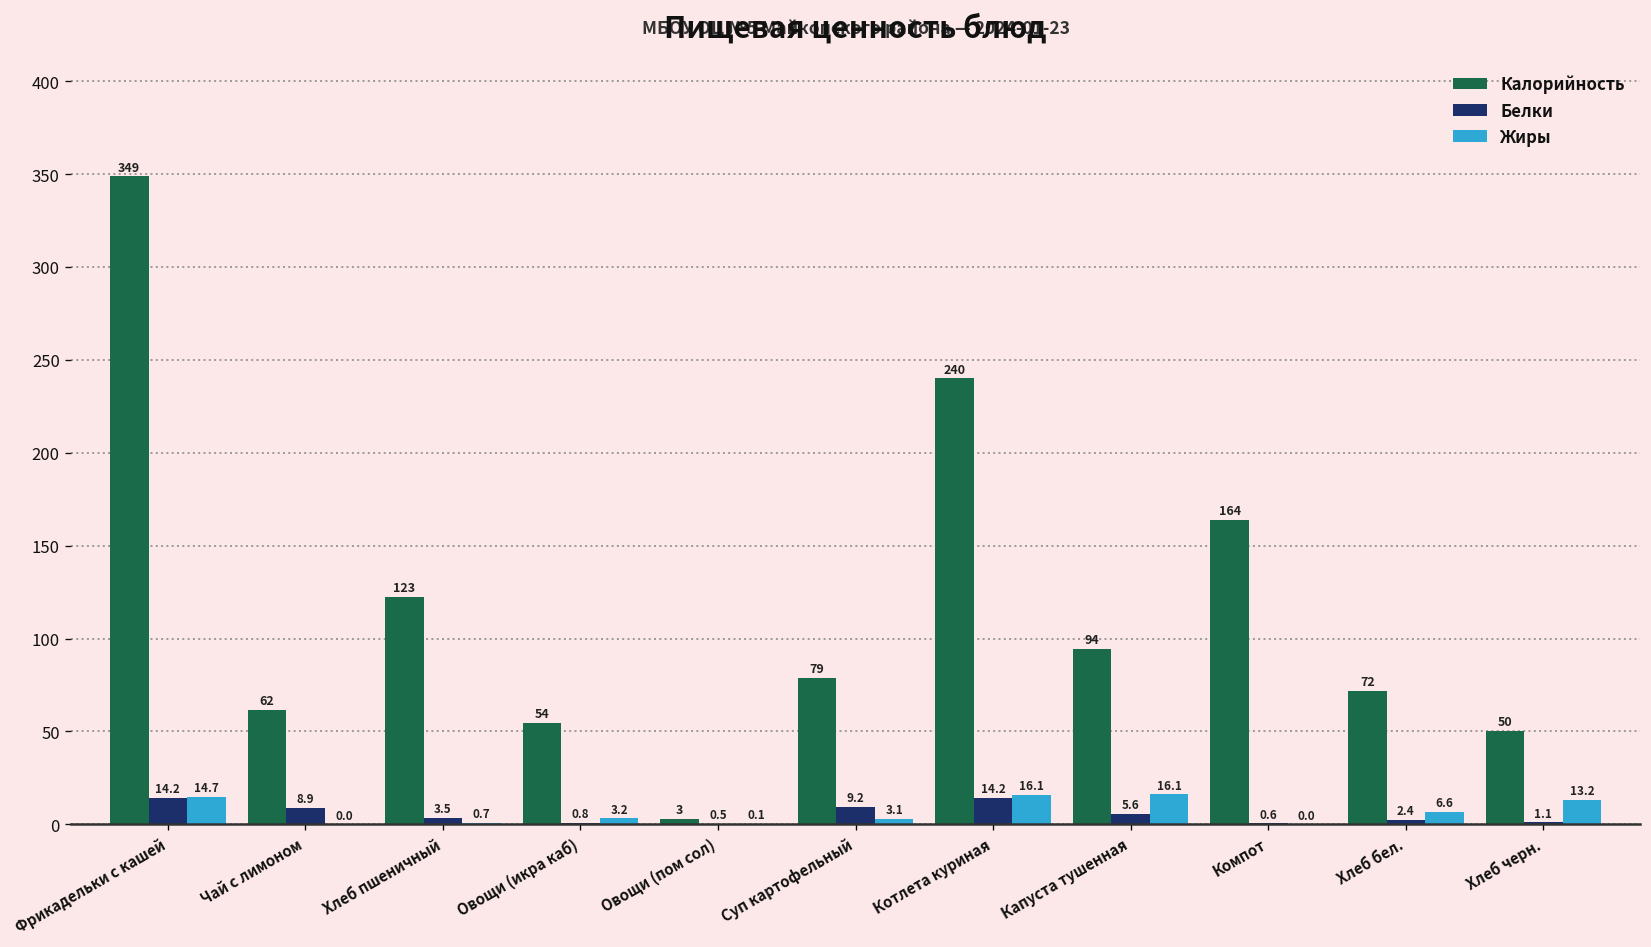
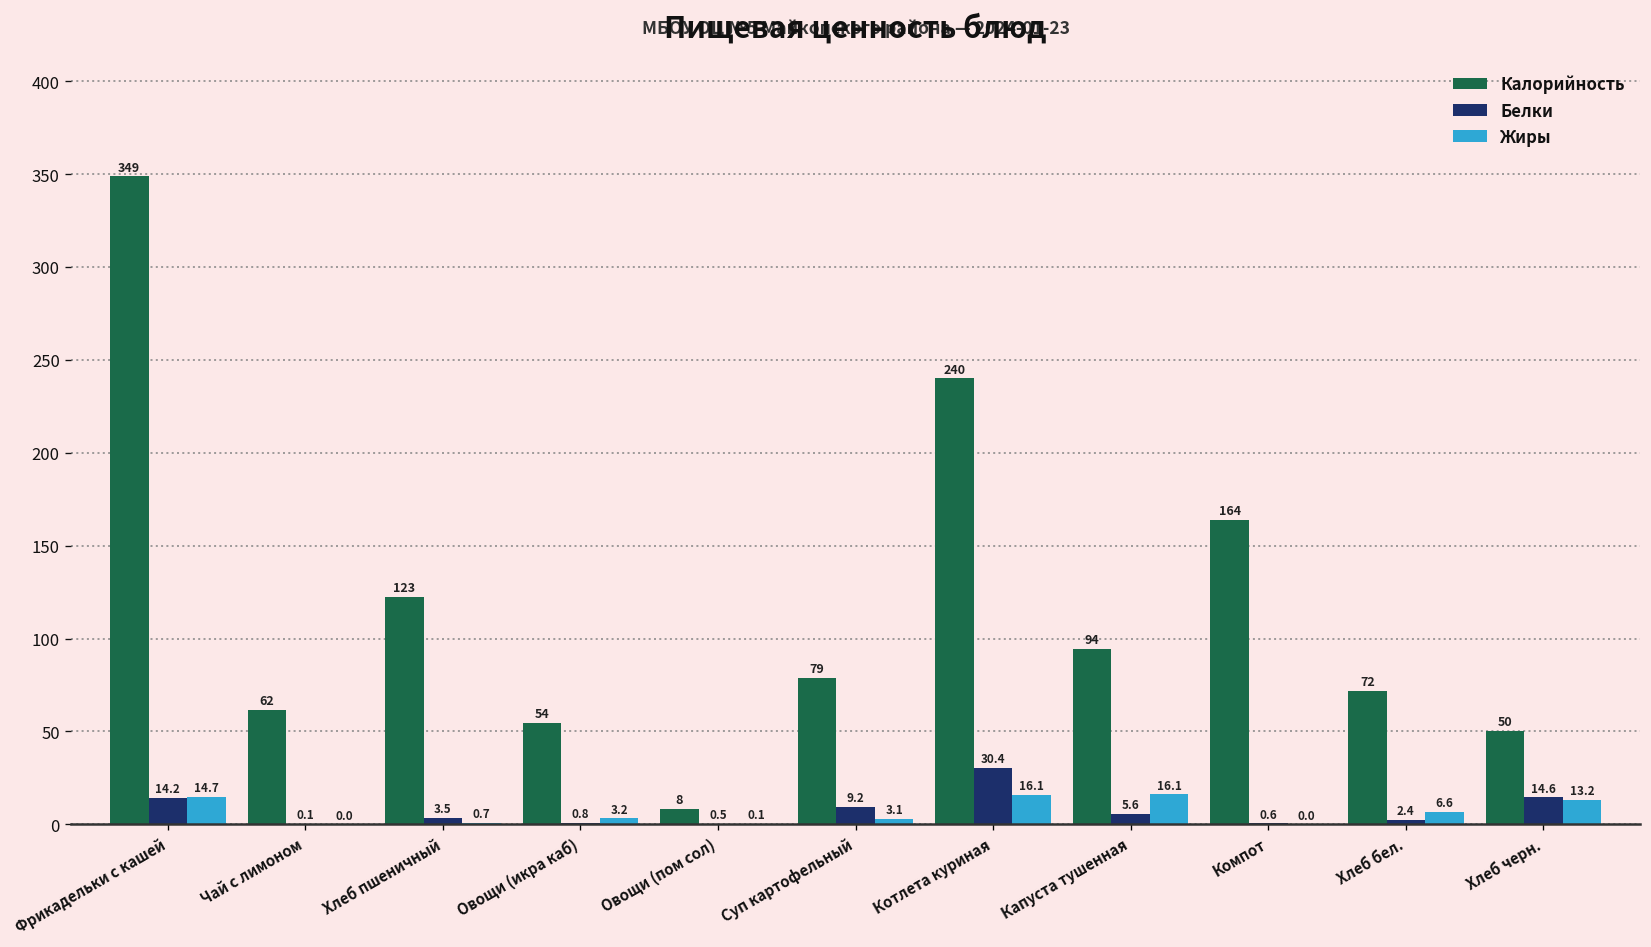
  {
    "Калорийность": {
      "Фрикадельки с кашей": 349,
      "Чай с лимоном": 62,
      "Хлеб пшеничный": 123,
      "Овощи (икра каб)": 54,
-     "Овощи (пом сол)": 3,
+     "Овощи (пом сол)": 8,
      "Суп картофельный": 79,
      "Котлета куриная": 240,
      "Капуста тушенная": 94,
      "Компот": 164,
      "Хлеб бел.": 72,
      "Хлеб черн.": 50
    },
    "Белки": {
      "Фрикадельки с кашей": 14.2,
-     "Чай с лимоном": 8.9,
+     "Чай с лимоном": 0.1,
      "Хлеб пшеничный": 3.5,
      "Овощи (икра каб)": 0.8,
      "Овощи (пом сол)": 0.5,
      "Суп картофельный": 9.2,
-     "Котлета куриная": 14.2,
+     "Котлета куриная": 30.4,
      "Капуста тушенная": 5.6,
      "Компот": 0.6,
      "Хлеб бел.": 2.4,
-     "Хлеб черн.": 1.1
+     "Хлеб черн.": 14.6
    },
    "Жиры": {
      "Фрикадельки с кашей": 14.7,
      "Чай с лимоном": 0.0,
      "Хлеб пшеничный": 0.7,
      "Овощи (икра каб)": 3.2,
      "Овощи (пом сол)": 0.1,
      "Суп картофельный": 3.1,
      "Котлета куриная": 16.1,
      "Капуста тушенная": 16.1,
      "Компот": 0.0,
      "Хлеб бел.": 6.6,
      "Хлеб черн.": 13.2
    }
  }
